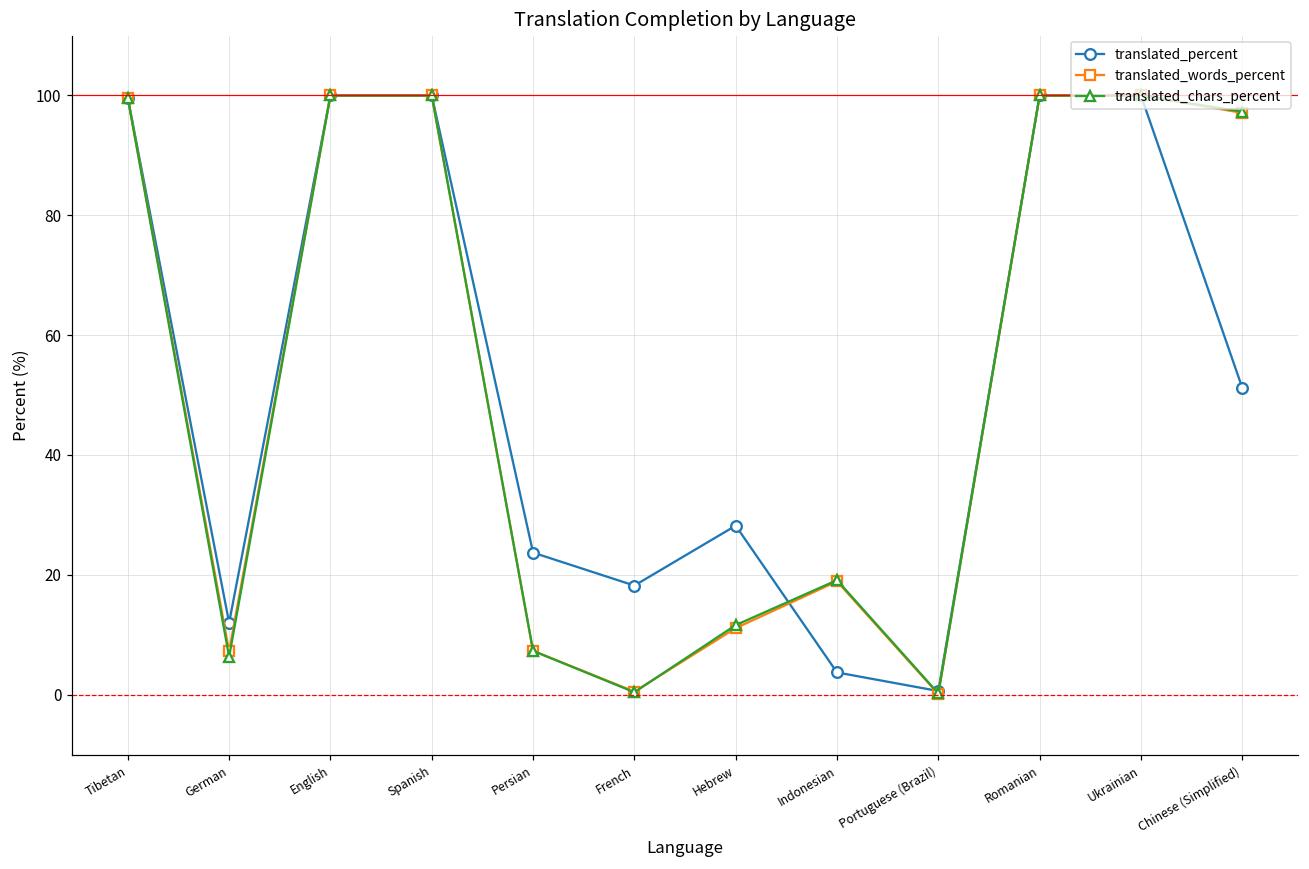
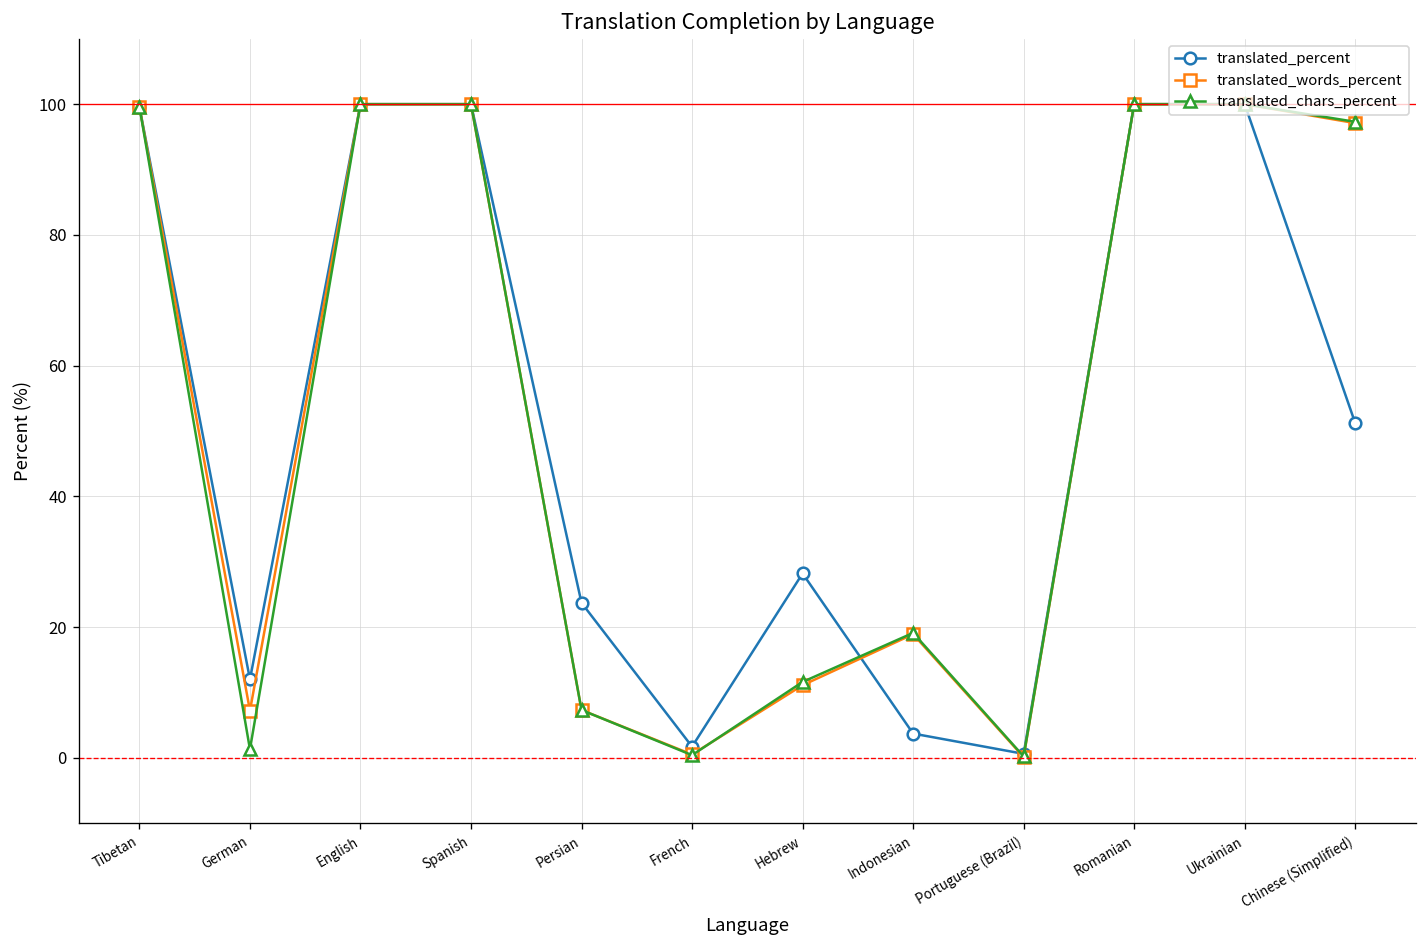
  {
    "translated_percent": {
      "German": 12,
      "Persian": 24,
-     "French": 18,
+     "French": 2,
      "Hebrew": 28,
      "Indonesian": 4,
      "Chinese (Simplified)": 51
    },
    "translated_words_percent": {
      "German": 7,
      "Hebrew": 11
    },
    "translated_chars_percent": {
-     "German": 6,
+     "German": 1,
      "Hebrew": 12
    }
  }
